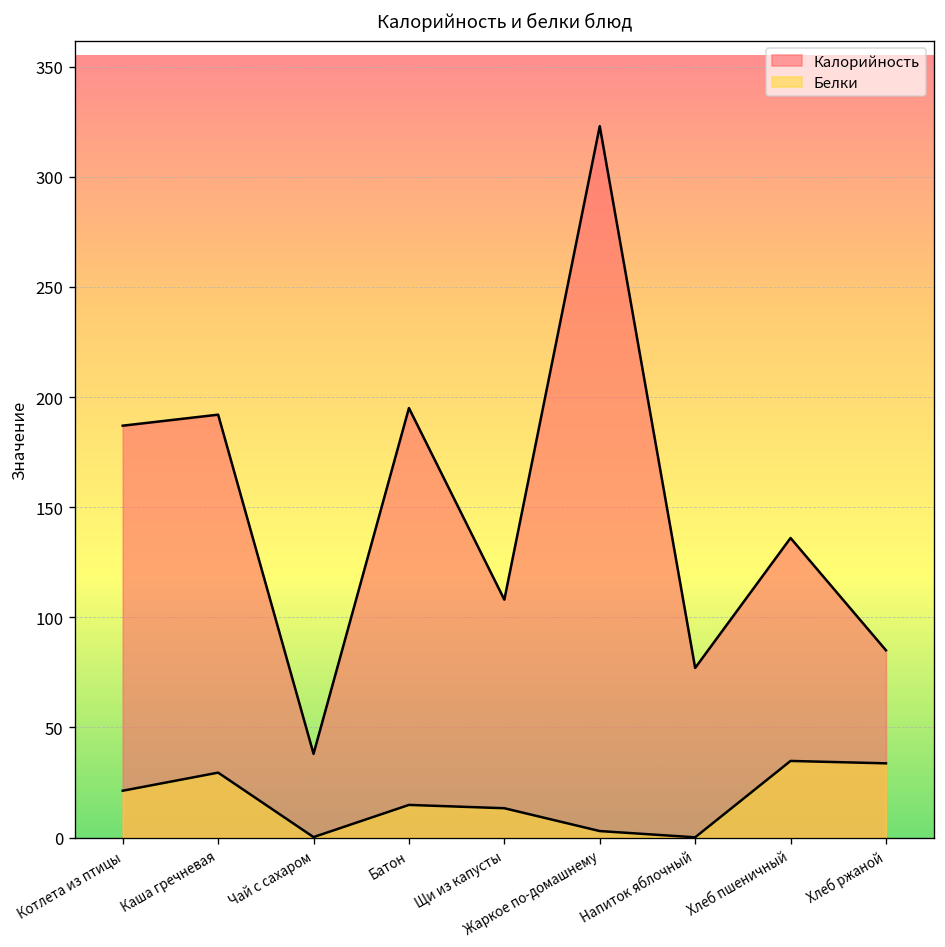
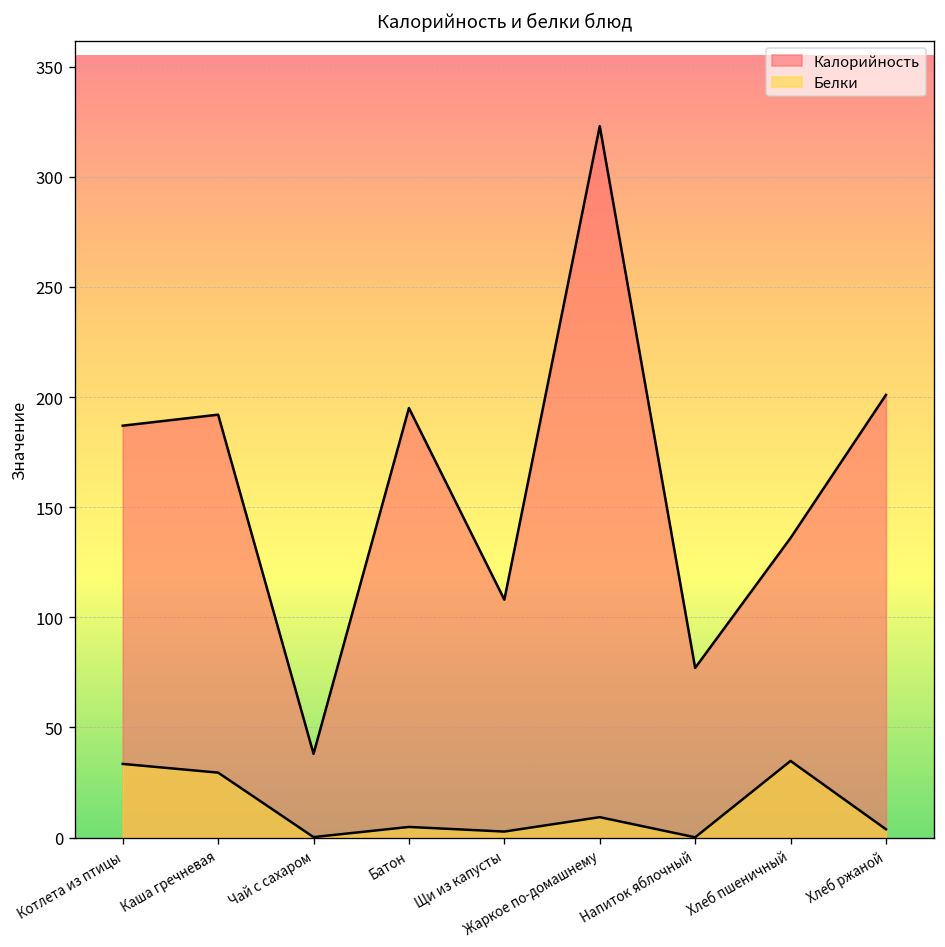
  {
    "Калорийность": {
      "Котлета из птицы": 187,
      "Каша гречневая": 192,
      "Чай с сахаром": 38,
      "Батон": 195,
      "Щи из капусты": 108,
      "Жаркое по-домашнему": 323,
      "Напиток яблочный": 77,
      "Хлеб пшеничный": 136,
-     "Хлеб ржаной": 85
+     "Хлеб ржаной": 201
    },
    "Белки": {
-     "Котлета из птицы": 21,
+     "Котлета из птицы": 33,
      "Каша гречневая": 29,
      "Чай с сахаром": 0,
-     "Батон": 15,
-     "Щи из капусты": 13,
-     "Жаркое по-домашнему": 3,
+     "Батон": 5,
+     "Щи из капусты": 3,
+     "Жаркое по-домашнему": 9,
      "Напиток яблочный": 0,
      "Хлеб пшеничный": 35,
-     "Хлеб ржаной": 34
+     "Хлеб ржаной": 4
    }
  }
